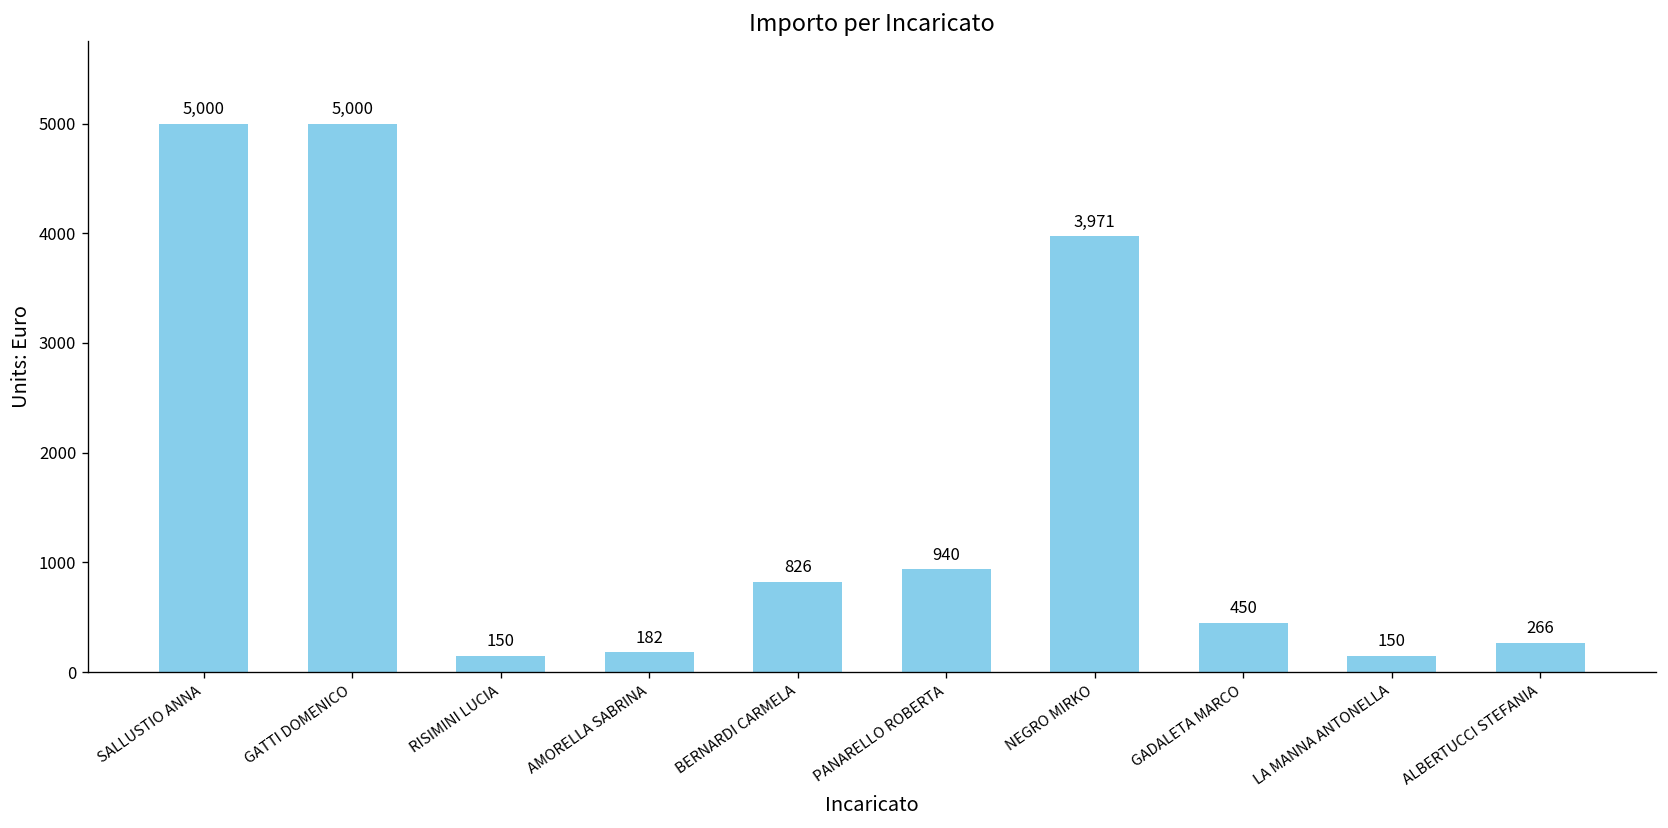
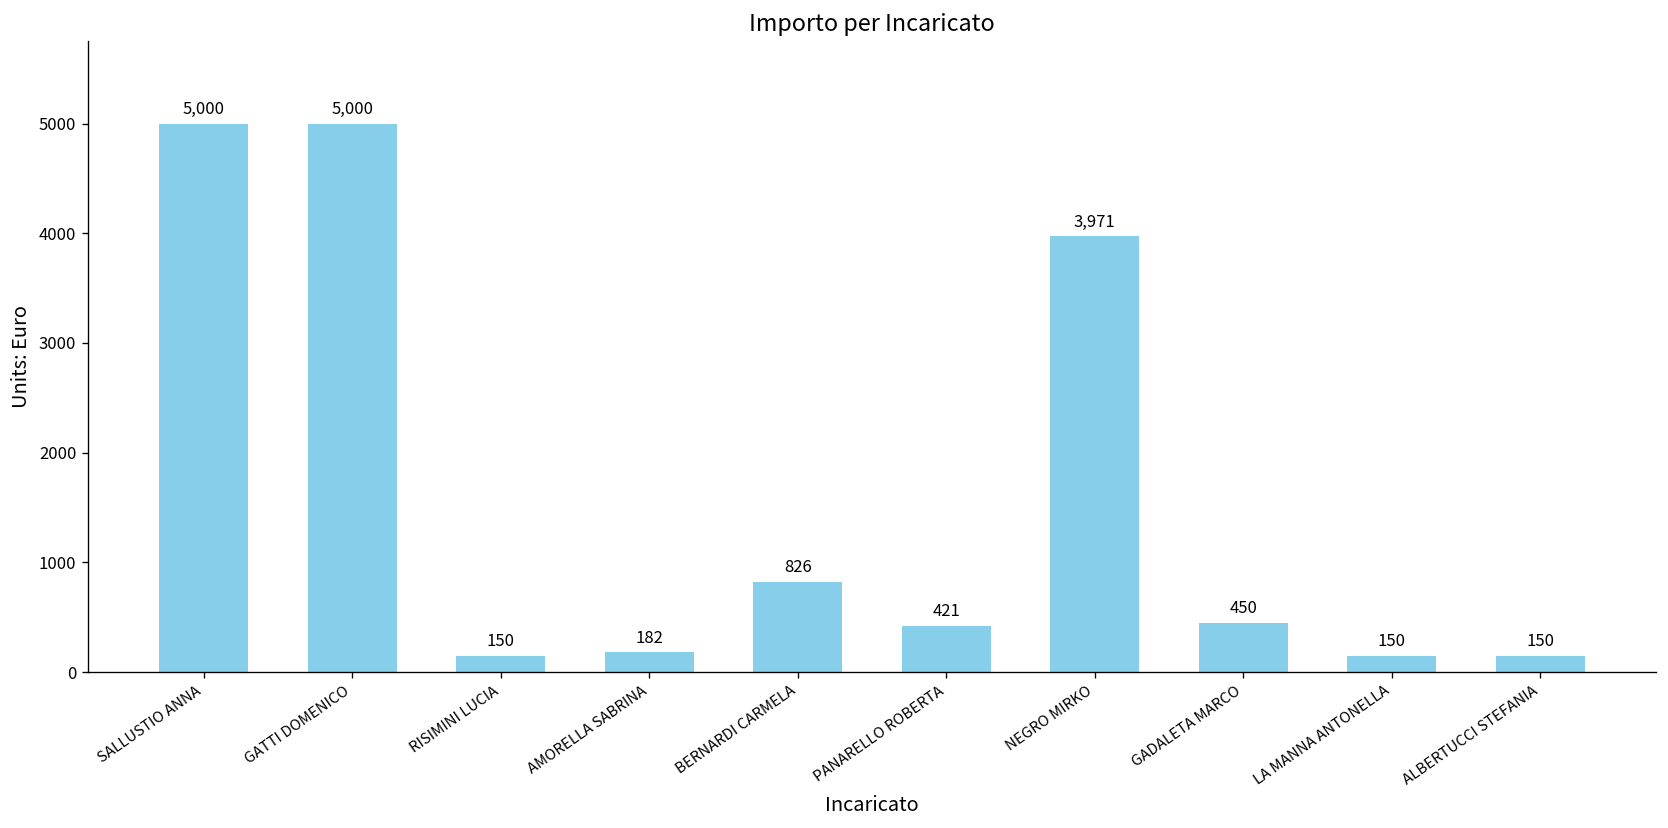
  {
    "SALLUSTIO ANNA": "5,000",
    "GATTI DOMENICO": "5,000",
    "RISIMINI LUCIA": "150",
    "AMORELLA SABRINA": "182",
    "BERNARDI CARMELA": "826",
-   "PANARELLO ROBERTA": "940",
+   "PANARELLO ROBERTA": "421",
    "NEGRO MIRKO": "3,971",
    "GADALETA MARCO": "450",
    "LA MANNA ANTONELLA": "150",
-   "ALBERTUCCI STEFANIA": "266"
+   "ALBERTUCCI STEFANIA": "150"
  }
